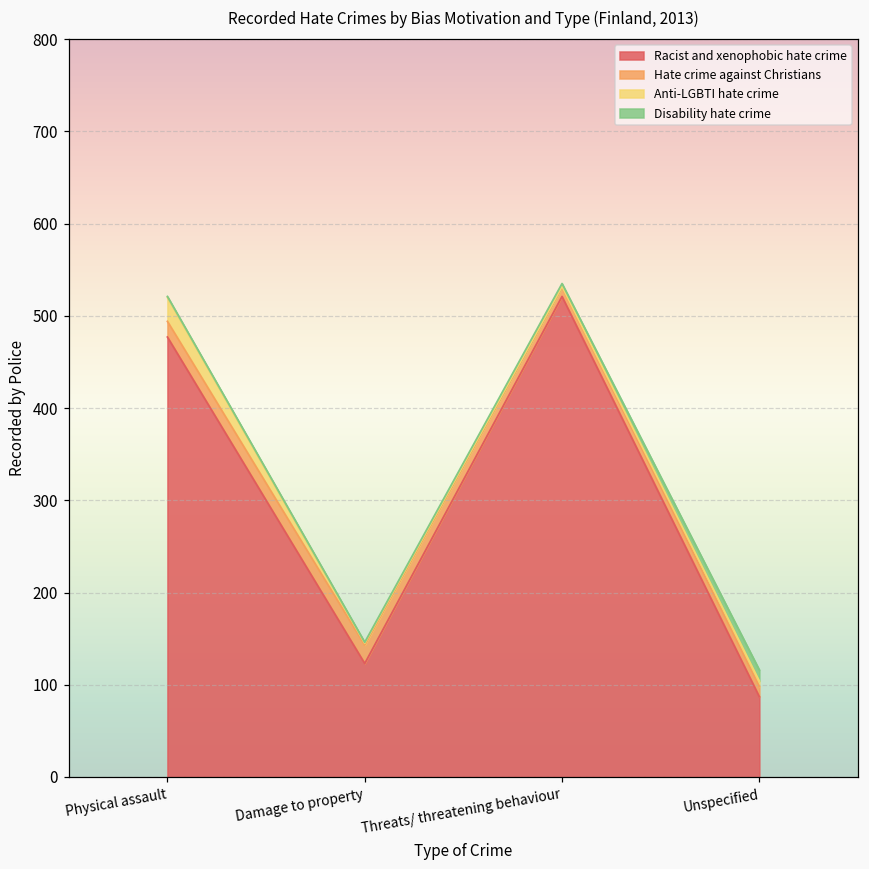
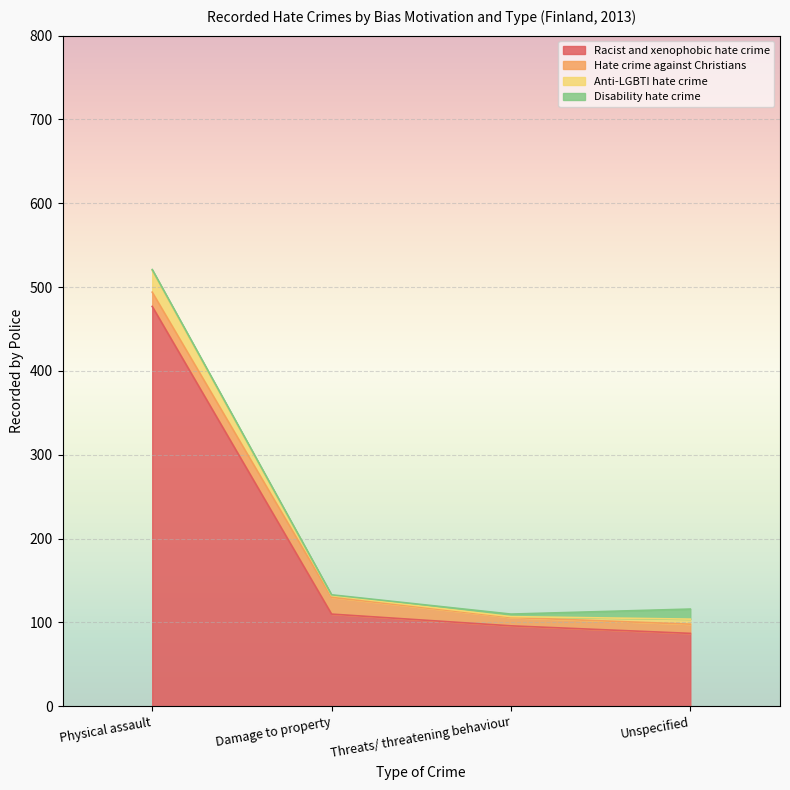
  {
    "Racist and xenophobic hate crime": {
      "Physical assault": 480,
-     "Damage to property": 120,
-     "Threats/ threatening behaviour": 520,
+     "Damage to property": 110,
+     "Threats/ threatening behaviour": 100,
      "Unspecified": 90
    },
    "Disability hate crime": {
      "Unspecified": 10
    }
  }
